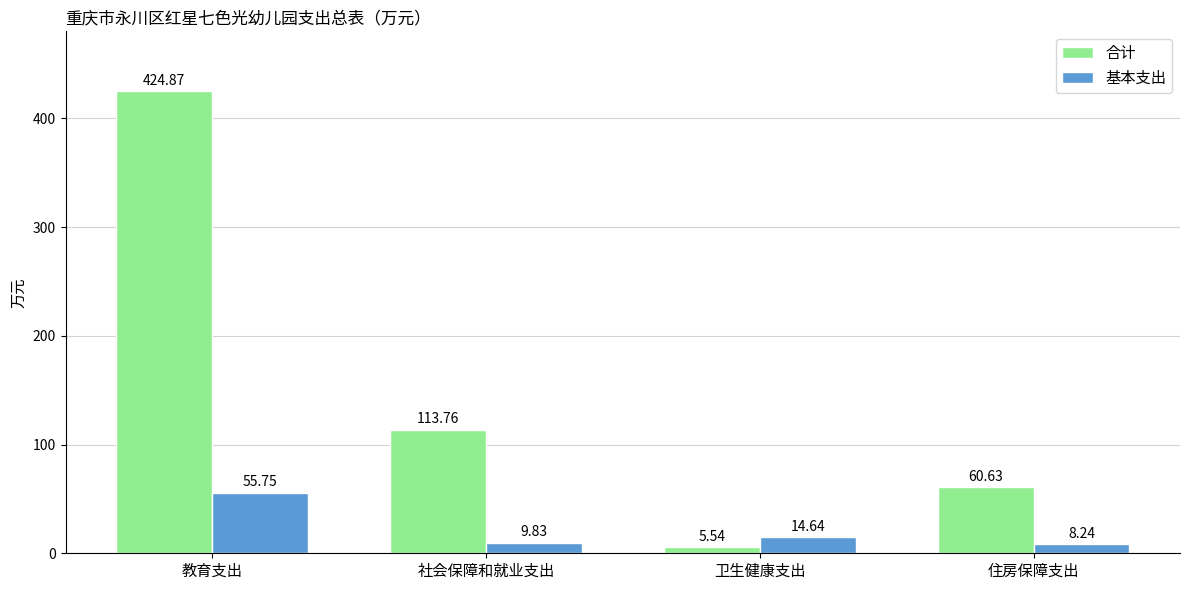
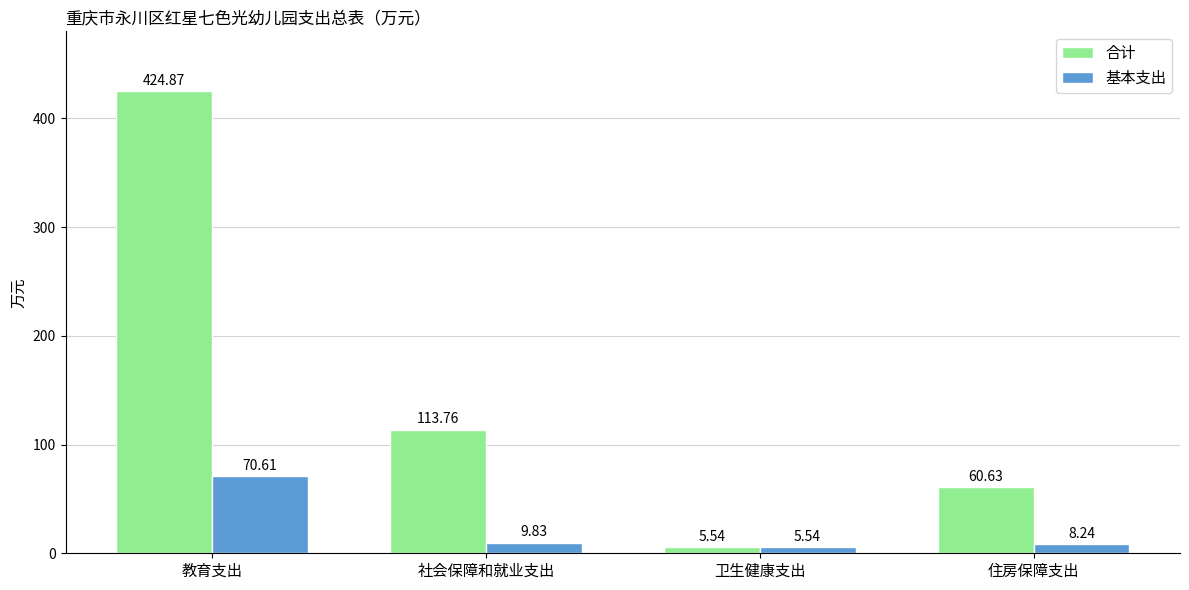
  {
    "合计": {
      "教育支出": 424.87,
      "社会保障和就业支出": 113.76,
      "卫生健康支出": 5.54,
      "住房保障支出": 60.63
    },
    "基本支出": {
-     "教育支出": 55.75,
+     "教育支出": 70.61,
      "社会保障和就业支出": 9.83,
-     "卫生健康支出": 14.64,
+     "卫生健康支出": 5.54,
      "住房保障支出": 8.24
    }
  }
